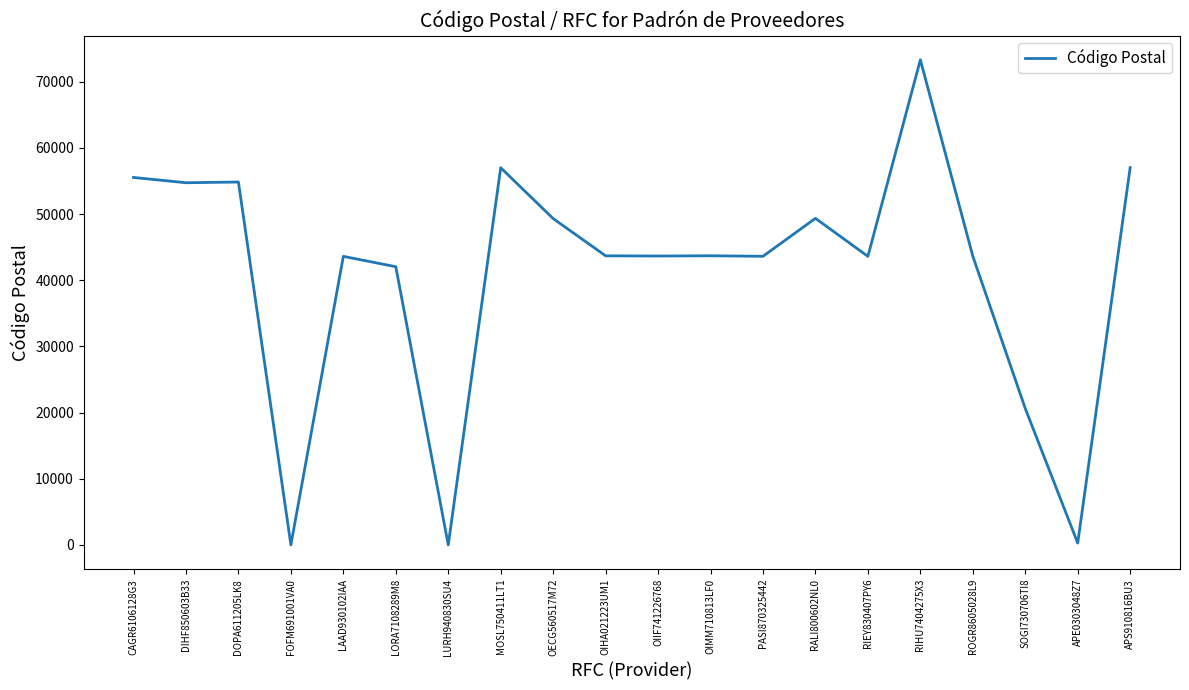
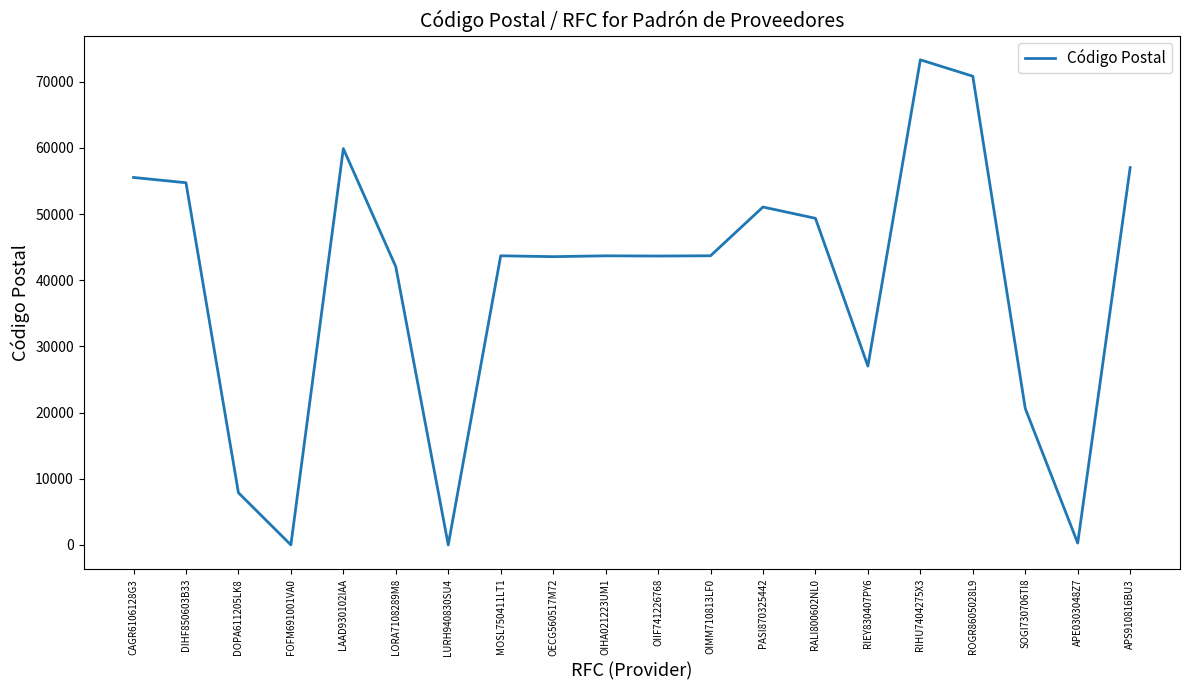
  {
    "CAGR6106128G3": 56000,
    "DIHF850603B33": 55000,
-   "DOPA611205LK8": 55000,
+   "DOPA611205LK8": 8000,
    "FOFM691001VA0": 0,
-   "LAAD930102IAA": 44000,
+   "LAAD930102IAA": 60000,
    "LORA7108289M8": 42000,
    "LURH940830SU4": 0,
-   "MOSL750411LT1": 57000,
-   "OECG560517M72": 49000,
+   "MOSL750411LT1": 44000,
+   "OECG560517M72": 44000,
    "OIHA021223UM1": 44000,
    "OIIF741226768": 44000,
    "OIMM710813LF0": 44000,
-   "PASI870325442": 44000,
+   "PASI870325442": 51000,
    "RALI800602NL0": 49000,
-   "RIEY830407PY6": 44000,
+   "RIEY830407PY6": 27000,
    "RIHU7404275X3": 73000,
-   "ROGR8605028L9": 44000,
+   "ROGR8605028L9": 71000,
    "SOGI730706TI8": 21000,
    "APE0303048Z7": 0,
    "APS910816BU3": 57000
  }
